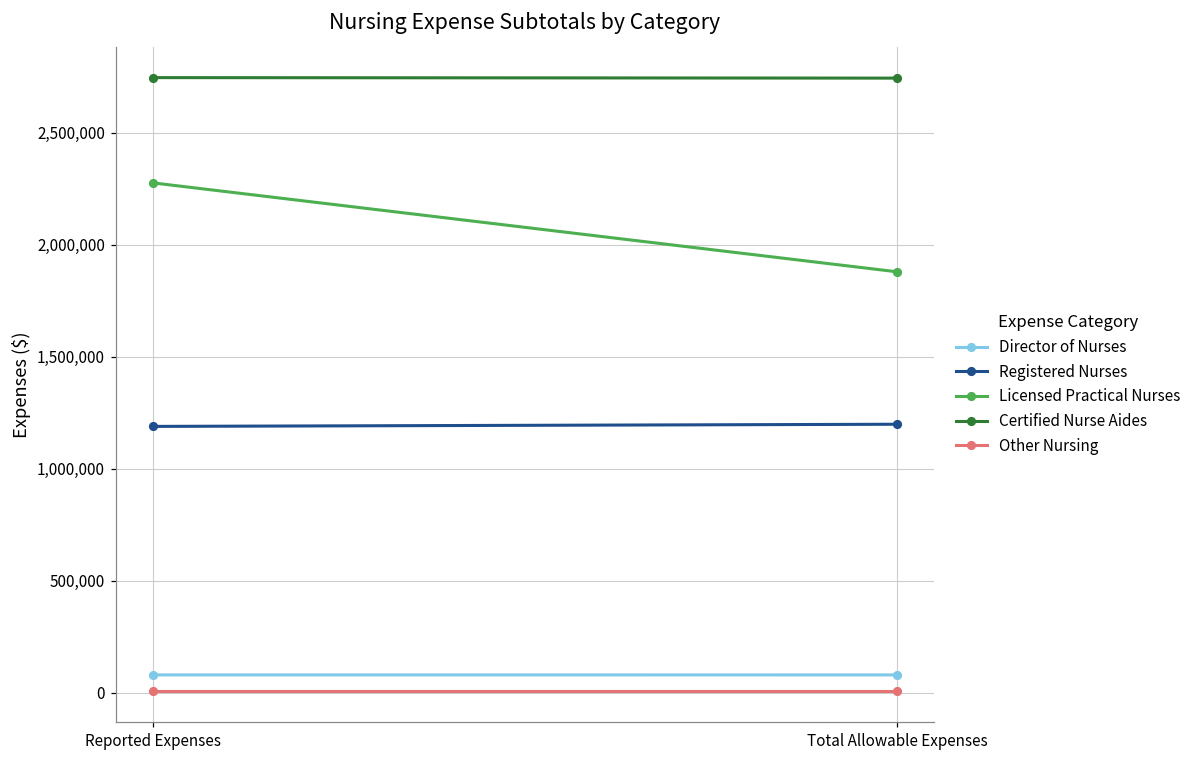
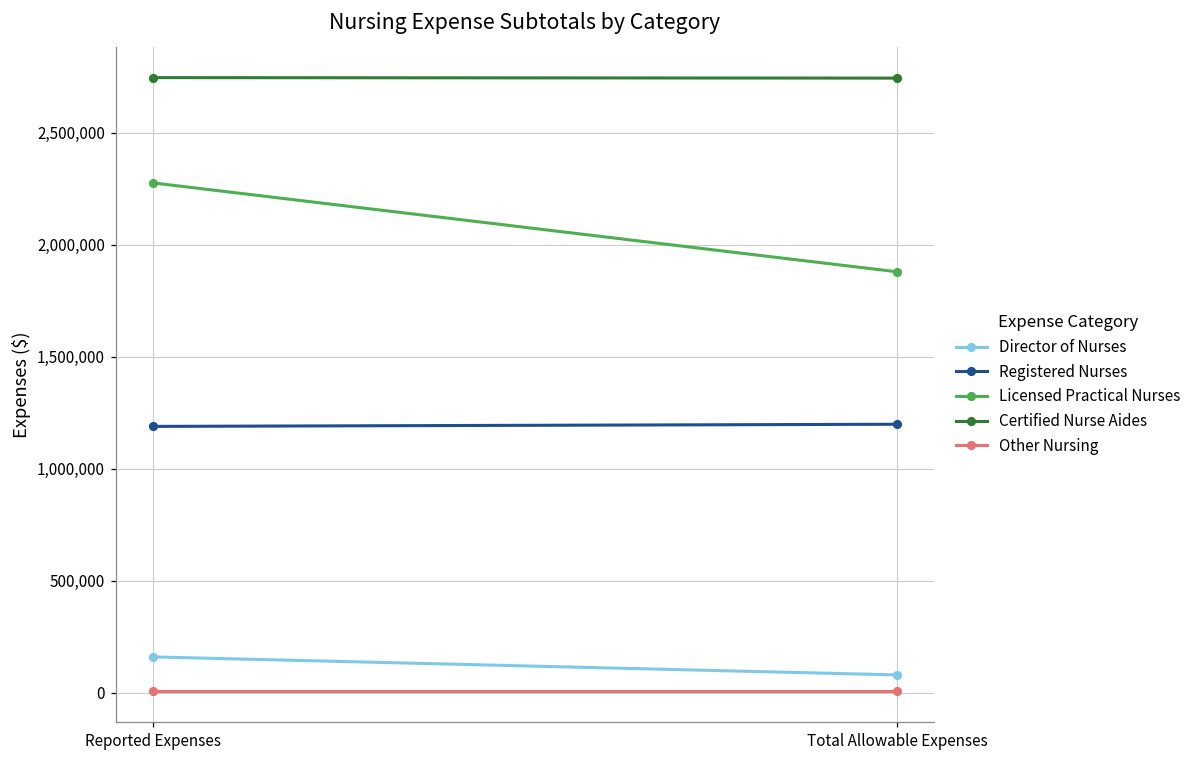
  {
    "Director of Nurses": {
-     "Reported Expenses": "80,000",
+     "Reported Expenses": "160,000",
      "Total Allowable Expenses": "80,000"
    },
    "Registered Nurses": {
      "Reported Expenses": "1,190,000",
      "Total Allowable Expenses": "1,200,000"
    },
    "Licensed Practical Nurses": {
      "Reported Expenses": "2,280,000",
      "Total Allowable Expenses": "1,880,000"
    },
    "Certified Nurse Aides": {
      "Reported Expenses": "2,750,000",
      "Total Allowable Expenses": "2,740,000"
    },
    "Other Nursing": {
      "Reported Expenses": "10,000",
      "Total Allowable Expenses": "10,000"
    }
  }
